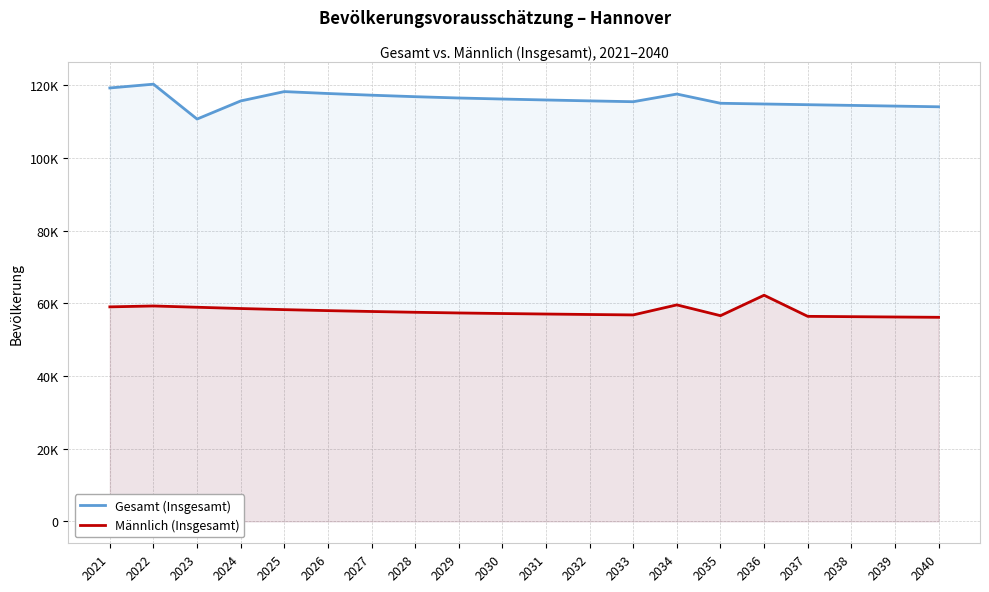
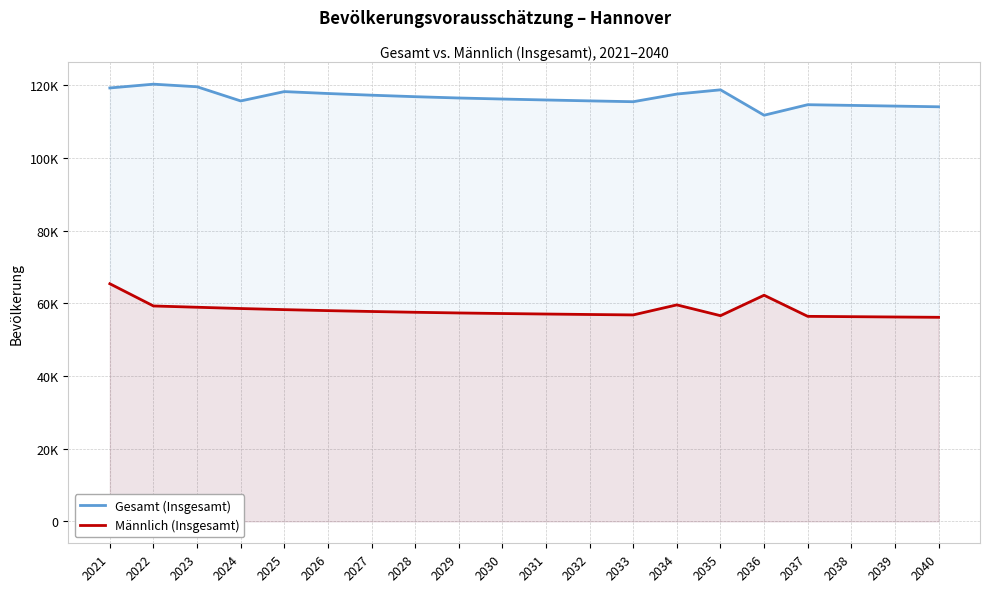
  {
    "Gesamt (Insgesamt)": {
      "2021": 119000,
      "2022": 120000,
-     "2023": 111000,
+     "2023": 120000,
      "2024": 116000,
      "2025": 118000,
      "2026": 118000,
      "2027": 117000,
      "2028": 117000,
      "2029": 116000,
      "2030": 116000,
      "2031": 116000,
      "2032": 116000,
      "2033": 115000,
      "2034": 118000,
-     "2035": 115000,
-     "2036": 115000,
+     "2035": 119000,
+     "2036": 112000,
      "2037": 115000,
      "2038": 114000,
      "2039": 114000,
      "2040": 114000
    },
    "Männlich (Insgesamt)": {
-     "2021": 59000,
+     "2021": 65000,
      "2022": 59000,
      "2023": 59000,
      "2024": 59000,
      "2025": 58000,
      "2026": 58000,
      "2027": 58000,
      "2028": 58000,
      "2029": 57000,
      "2030": 57000,
      "2031": 57000,
      "2032": 57000,
      "2033": 57000,
      "2034": 60000,
      "2035": 57000,
      "2036": 62000,
      "2037": 56000,
      "2038": 56000,
      "2039": 56000,
      "2040": 56000
    }
  }
